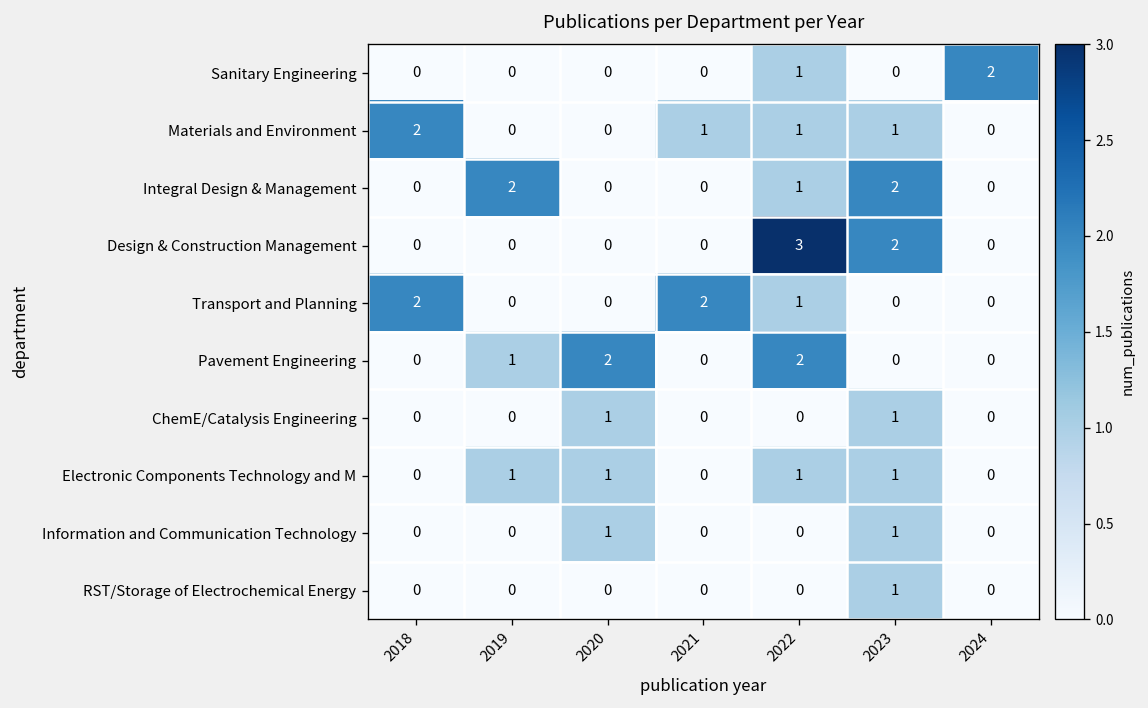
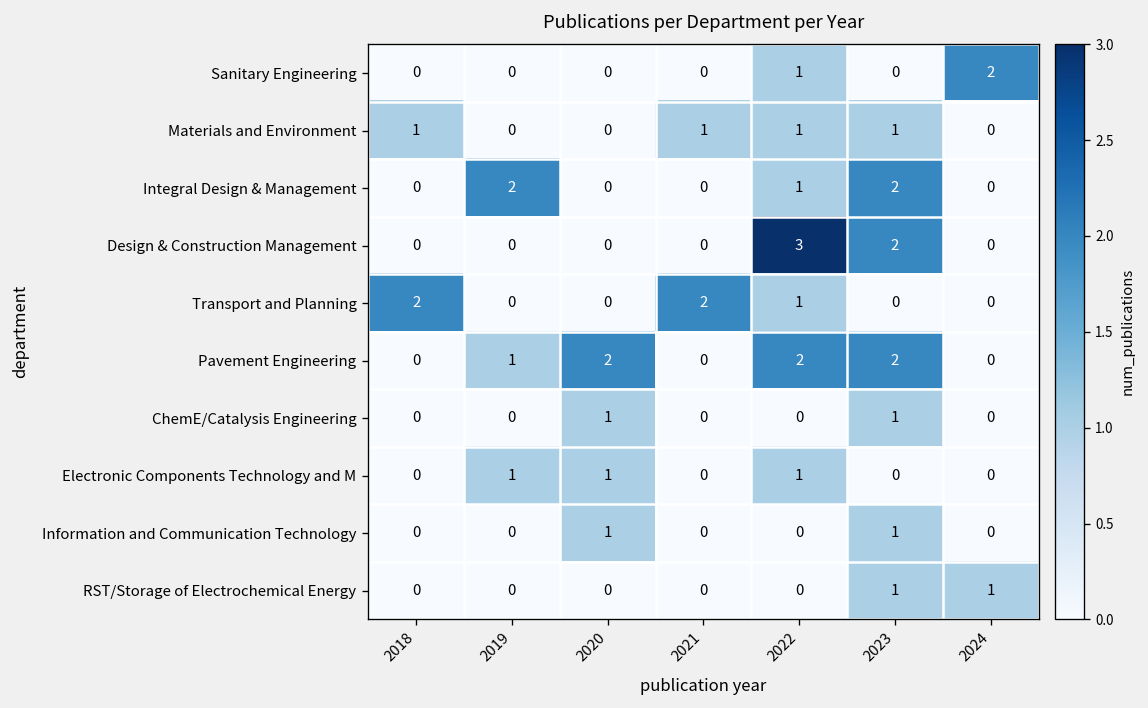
  {
    "Sanitary Engineering": {
      "2018": 0,
      "2019": 0,
      "2020": 0,
      "2021": 0,
      "2022": 1,
      "2023": 0,
      "2024": 2
    },
    "Materials and Environment": {
-     "2018": 2,
+     "2018": 1,
      "2019": 0,
      "2020": 0,
      "2021": 1,
      "2022": 1,
      "2023": 1,
      "2024": 0
    },
    "Integral Design & Management": {
      "2018": 0,
      "2019": 2,
      "2020": 0,
      "2021": 0,
      "2022": 1,
      "2023": 2,
      "2024": 0
    },
    "Design & Construction Management": {
      "2018": 0,
      "2019": 0,
      "2020": 0,
      "2021": 0,
      "2022": 3,
      "2023": 2,
      "2024": 0
    },
    "Transport and Planning": {
      "2018": 2,
      "2019": 0,
      "2020": 0,
      "2021": 2,
      "2022": 1,
      "2023": 0,
      "2024": 0
    },
    "Pavement Engineering": {
      "2018": 0,
      "2019": 1,
      "2020": 2,
      "2021": 0,
      "2022": 2,
-     "2023": 0,
+     "2023": 2,
      "2024": 0
    },
    "ChemE/Catalysis Engineering": {
      "2018": 0,
      "2019": 0,
      "2020": 1,
      "2021": 0,
      "2022": 0,
      "2023": 1,
      "2024": 0
    },
    "Electronic Components Technology and M": {
      "2018": 0,
      "2019": 1,
      "2020": 1,
      "2021": 0,
      "2022": 1,
-     "2023": 1,
+     "2023": 0,
      "2024": 0
    },
    "Information and Communication Technology": {
      "2018": 0,
      "2019": 0,
      "2020": 1,
      "2021": 0,
      "2022": 0,
      "2023": 1,
      "2024": 0
    },
    "RST/Storage of Electrochemical Energy": {
      "2018": 0,
      "2019": 0,
      "2020": 0,
      "2021": 0,
      "2022": 0,
      "2023": 1,
-     "2024": 0
+     "2024": 1
    }
  }
